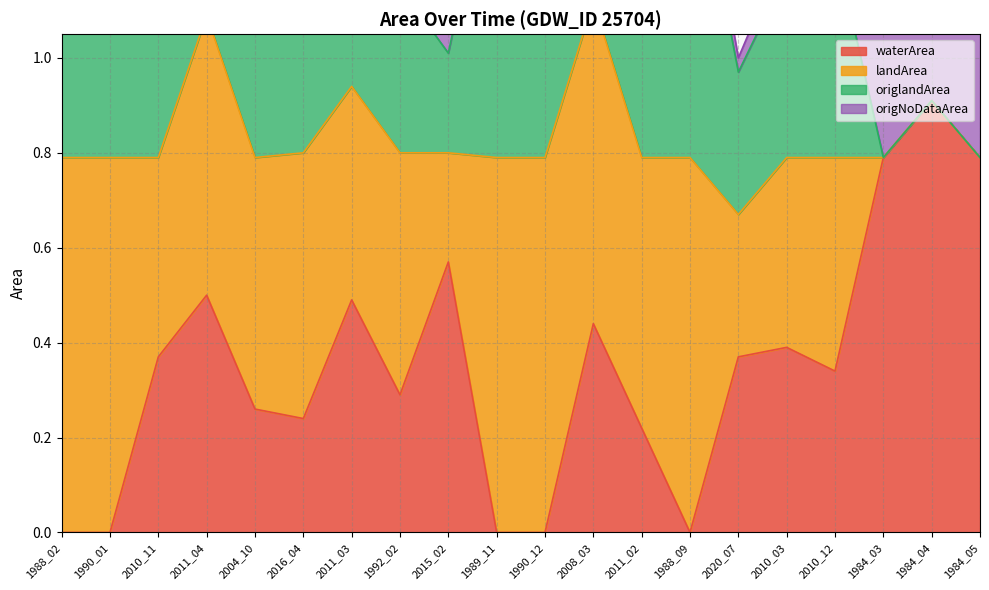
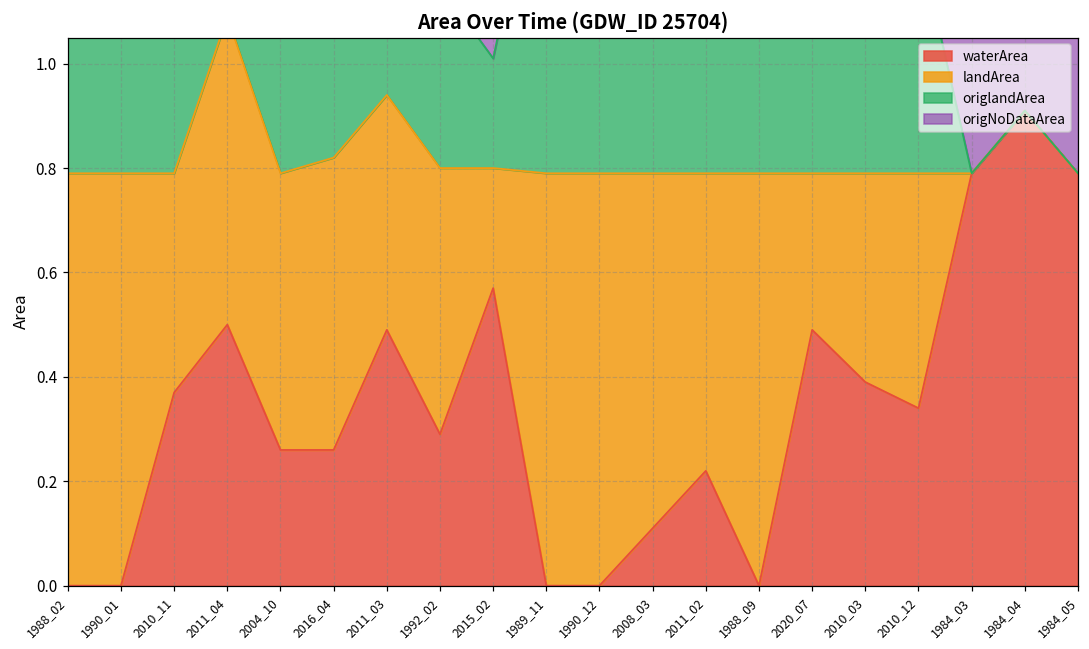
  {
    "waterArea": {
      "1988_02": 0.00,
      "1990_01": 0.00,
      "2010_11": 0.37,
      "2011_04": 0.50,
      "2004_10": 0.26,
-     "2016_04": 0.24,
+     "2016_04": 0.26,
      "2011_03": 0.49,
      "1992_02": 0.29,
      "2015_02": 0.57,
      "1989_11": 0.00,
      "1990_12": 0.00,
-     "2008_03": 0.44,
+     "2008_03": 0.11,
      "2011_02": 0.22,
      "1988_09": 0.00,
-     "2020_07": 0.37,
+     "2020_07": 0.49,
      "2010_03": 0.39,
      "2010_12": 0.34
    },
    "landArea": {
      "1988_02": 0.79,
      "1990_01": 0.79,
      "2010_11": 0.42,
      "2004_10": 0.53,
      "2016_04": 0.56,
      "2011_03": 0.45,
      "1992_02": 0.51,
      "2015_02": 0.23,
      "1989_11": 0.79,
      "1990_12": 0.79,
      "2011_02": 0.57,
      "1988_09": 0.79,
      "2020_07": 0.30,
      "2010_03": 0.40,
      "2010_12": 0.45
    },
    "origlandArea": {
      "2015_02": 0.21
    }
  }
